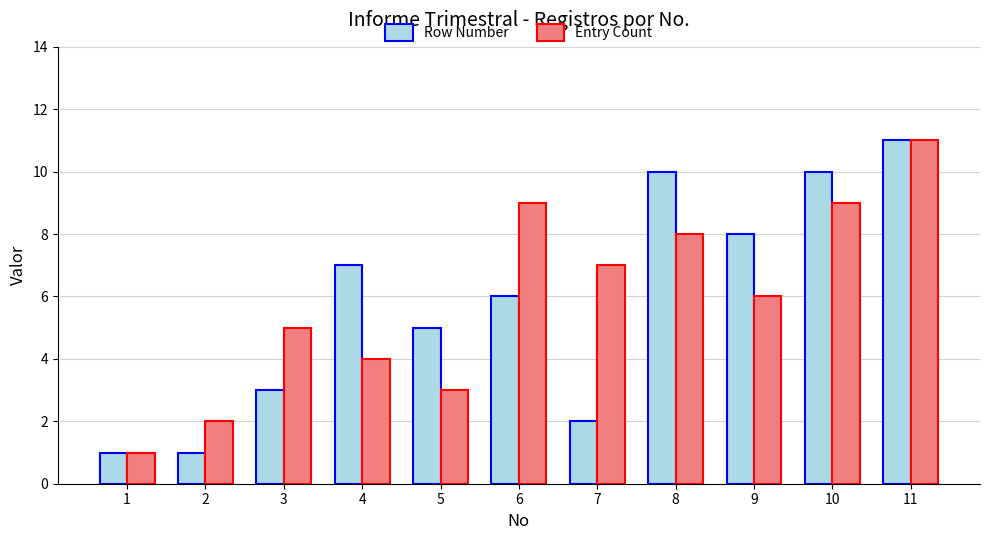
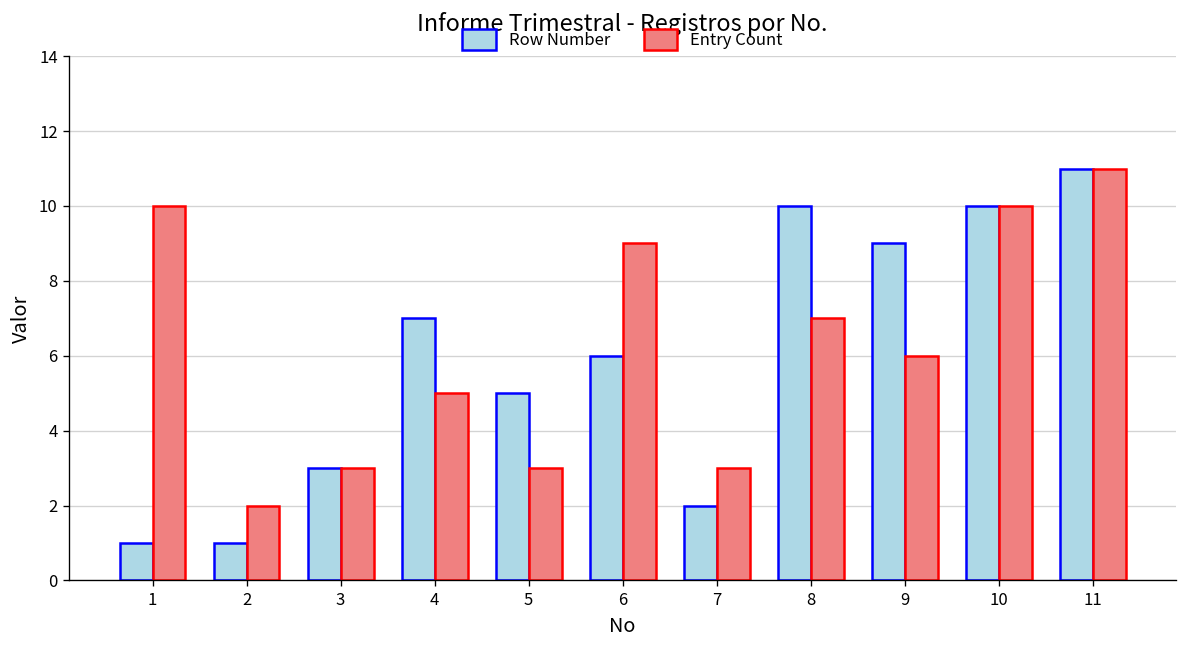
  {
    "Row Number": {
      "1": 1,
      "2": 1,
      "3": 3,
      "4": 7,
      "5": 5,
      "6": 6,
      "7": 2,
      "8": 10,
-     "9": 8,
+     "9": 9,
      "10": 10,
      "11": 11
    },
    "Entry Count": {
-     "1": 1,
+     "1": 10,
      "2": 2,
-     "3": 5,
-     "4": 4,
+     "3": 3,
+     "4": 5,
      "5": 3,
      "6": 9,
-     "7": 7,
-     "8": 8,
+     "7": 3,
+     "8": 7,
      "9": 6,
-     "10": 9,
+     "10": 10,
      "11": 11
    }
  }
